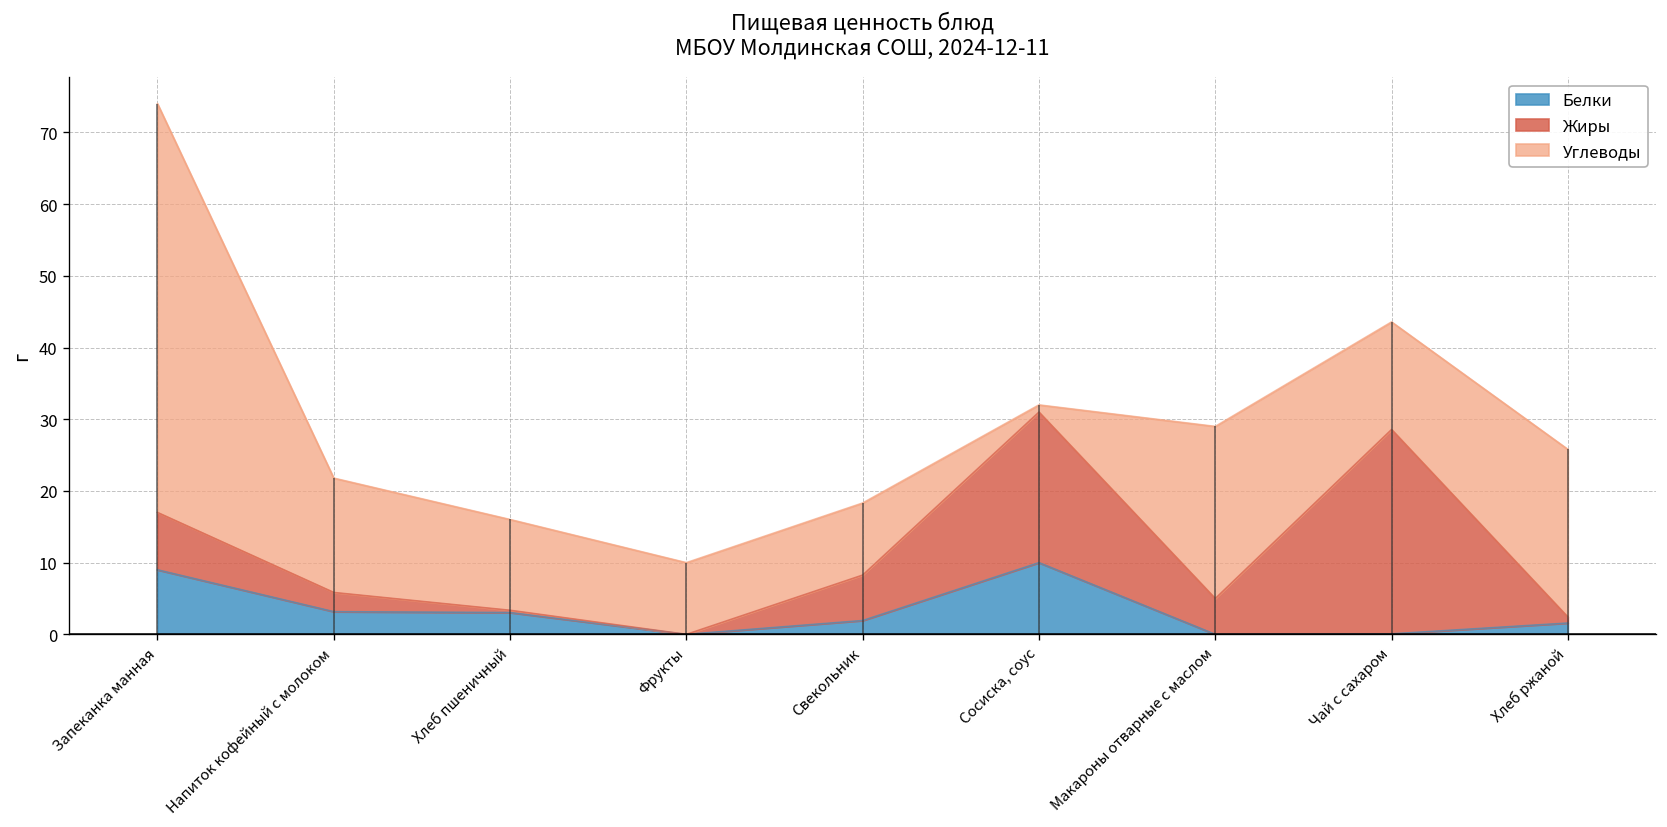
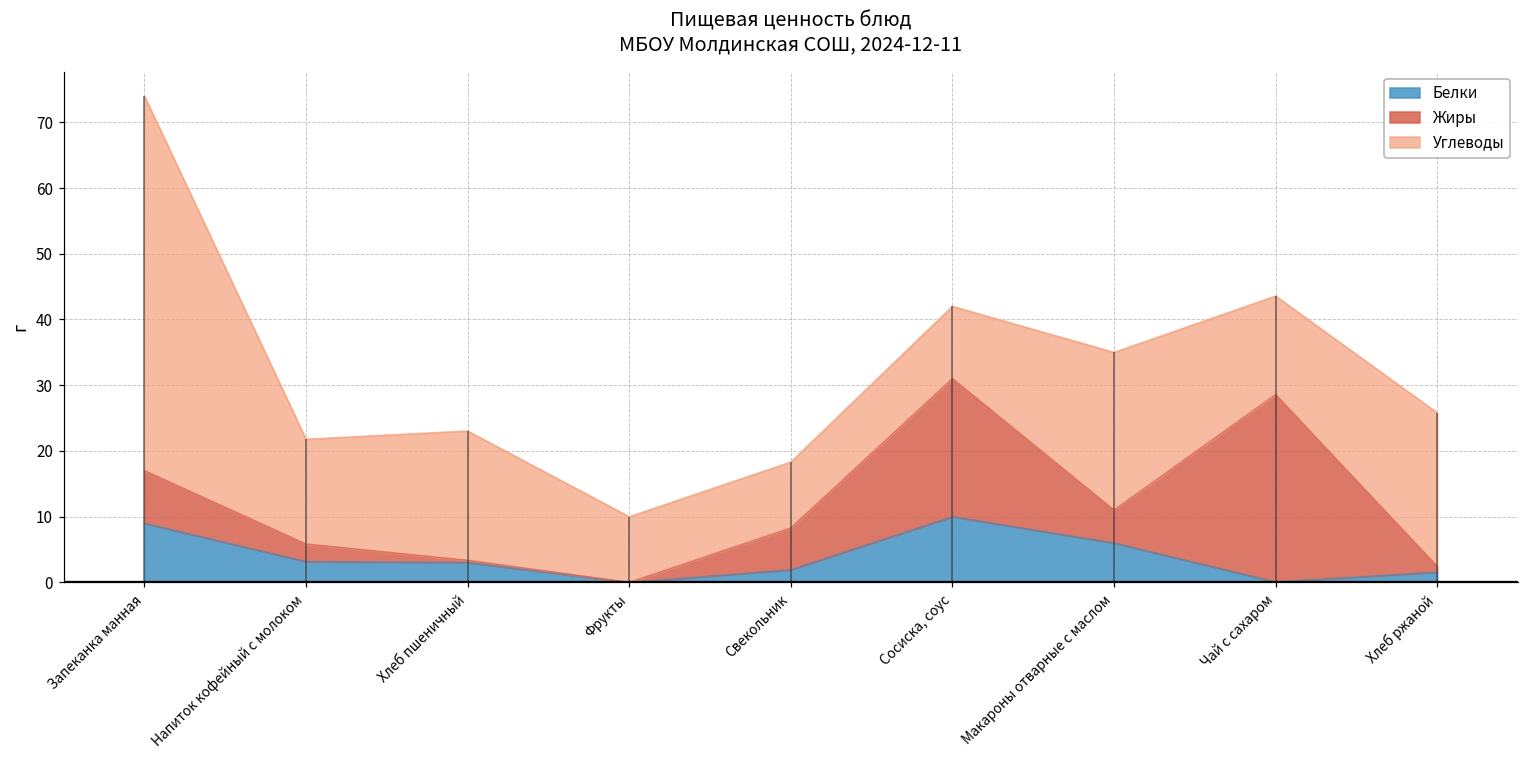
  {
    "Белки": {
      "Запеканка манная": 9,
      "Напиток кофейный с молоком": 3,
      "Свекольник": 2,
      "Сосиска, соус": 10,
-     "Макароны отварные с маслом": 0,
+     "Макароны отварные с маслом": 6,
      "Чай с сахаром": 0,
      "Хлеб ржаной": 2
    },
    "Жиры": {
      "Запеканка манная": 8,
      "Напиток кофейный с молоком": 3,
      "Свекольник": 6,
      "Сосиска, соус": 21,
      "Макароны отварные с маслом": 5,
      "Чай с сахаром": 29,
      "Хлеб ржаной": 1
    },
    "Углеводы": {
      "Запеканка манная": 57,
      "Напиток кофейный с молоком": 16,
-     "Хлеб пшеничный": 13,
+     "Хлеб пшеничный": 20,
      "Фрукты": 10,
      "Свекольник": 10,
-     "Сосиска, соус": 1,
+     "Сосиска, соус": 11,
      "Макароны отварные с маслом": 24,
      "Чай с сахаром": 15,
      "Хлеб ржаной": 23
    }
  }
